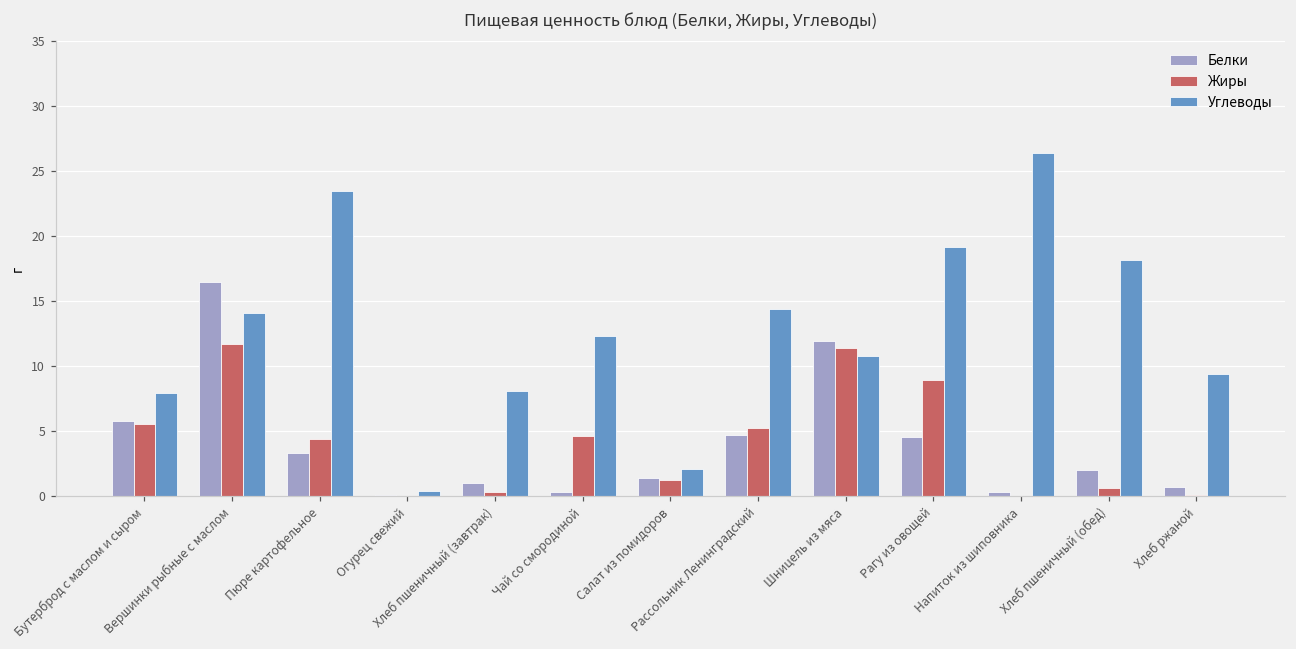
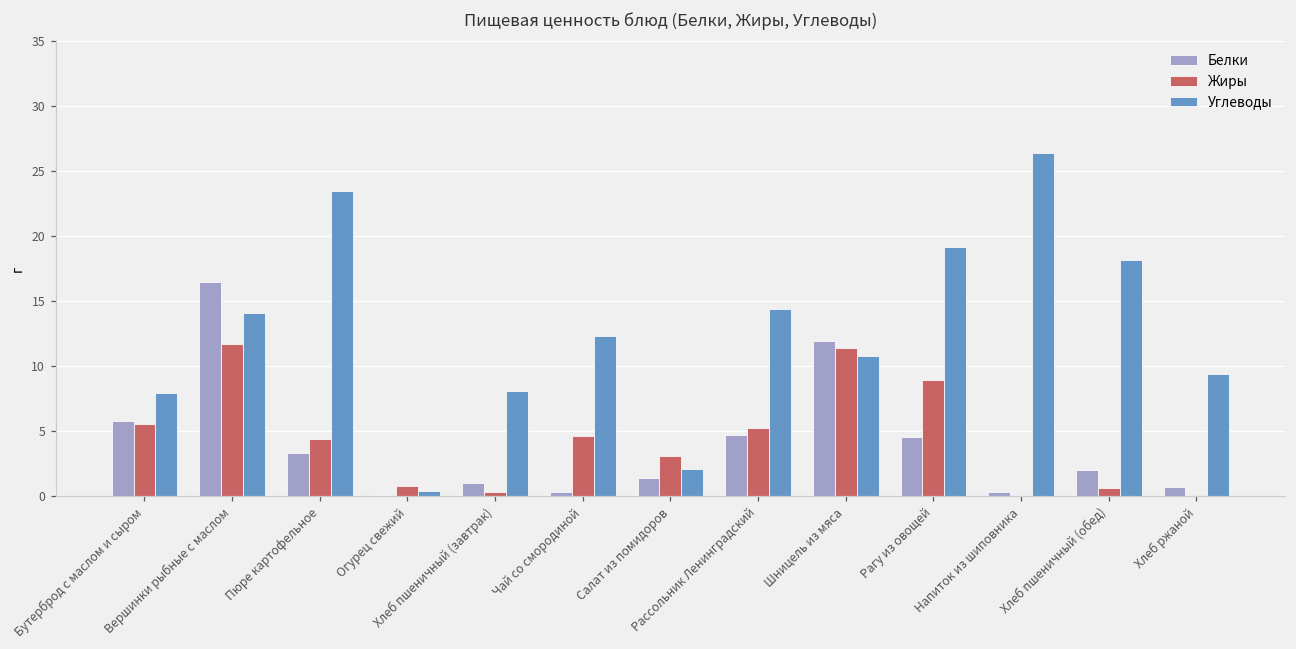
  {
    "Белки": {
      "Бутерброд с маслом и сыром": 5.8,
      "Вершинки рыбные с маслом": 16.5,
      "Пюре картофельное": 3.3,
      "Хлеб пшеничный (завтрак)": 1.0,
      "Чай со смородиной": 0.3,
      "Салат из помидоров": 1.4,
      "Рассольник Ленинградский": 4.7,
      "Шницель из мяса": 11.9,
      "Рагу из овощей": 4.5,
      "Напиток из шиповника": 0.3,
      "Хлеб пшеничный (обед)": 2.0,
      "Хлеб ржаной": 0.7
    },
    "Жиры": {
      "Бутерброд с маслом и сыром": 5.5,
      "Вершинки рыбные с маслом": 11.7,
      "Пюре картофельное": 4.4,
-     "Огурец свежий": 0.0,
+     "Огурец свежий": 0.8,
      "Хлеб пшеничный (завтрак)": 0.3,
      "Чай со смородиной": 4.6,
-     "Салат из помидоров": 1.2,
+     "Салат из помидоров": 3.1,
      "Рассольник Ленинградский": 5.2,
      "Шницель из мяса": 11.4,
      "Рагу из овощей": 8.9,
      "Напиток из шиповника": 0.0,
      "Хлеб пшеничный (обед)": 0.6
    },
    "Углеводы": {
      "Бутерброд с маслом и сыром": 7.9,
      "Вершинки рыбные с маслом": 14.1,
      "Пюре картофельное": 23.5,
      "Огурец свежий": 0.4,
      "Хлеб пшеничный (завтрак)": 8.1,
      "Чай со смородиной": 12.3,
      "Салат из помидоров": 2.1,
      "Рассольник Ленинградский": 14.4,
      "Шницель из мяса": 10.8,
      "Рагу из овощей": 19.2,
      "Напиток из шиповника": 26.4,
      "Хлеб пшеничный (обед)": 18.2,
      "Хлеб ржаной": 9.4
    }
  }
